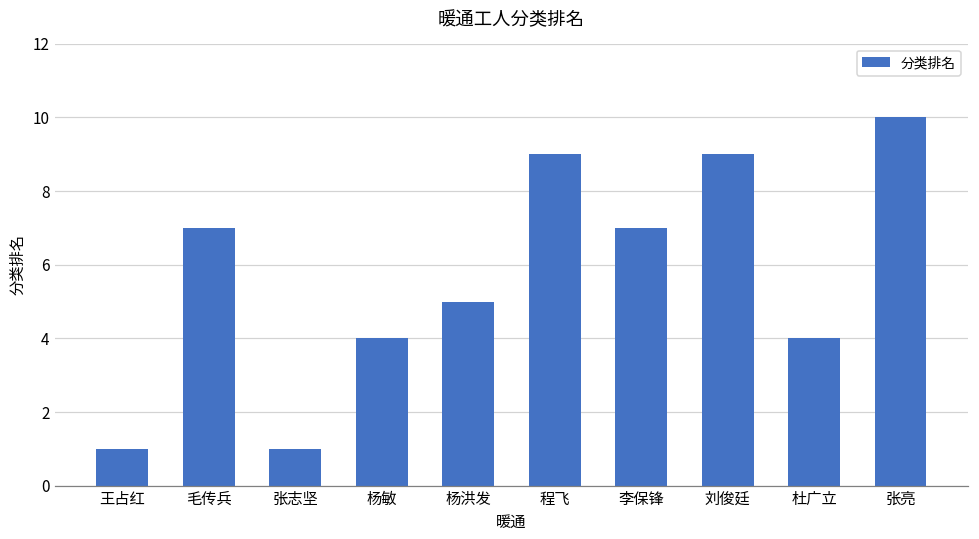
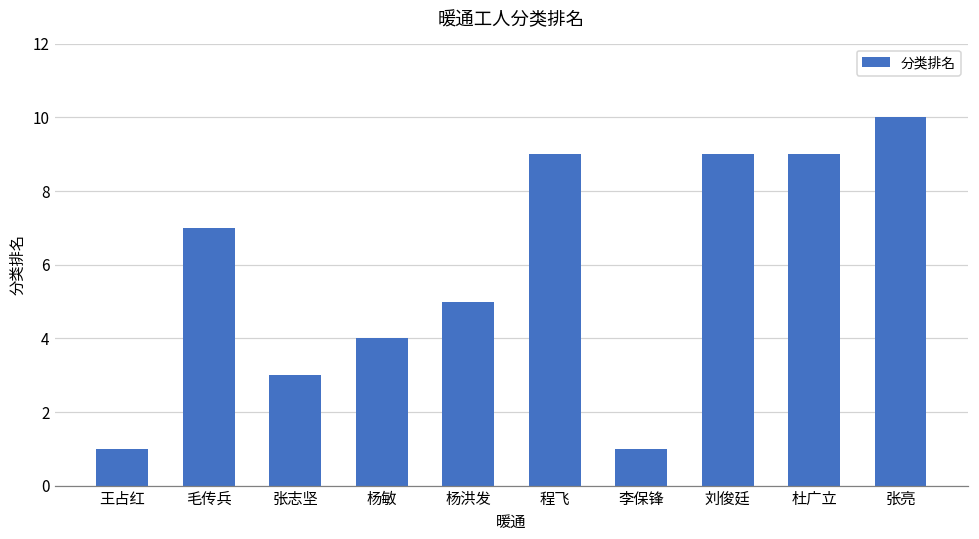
  {
    "王占红": 1,
    "毛传兵": 7,
-   "张志坚": 1,
+   "张志坚": 3,
    "杨敏": 4,
    "杨洪发": 5,
    "程飞": 9,
-   "李保锋": 7,
+   "李保锋": 1,
    "刘俊廷": 9,
-   "杜广立": 4,
+   "杜广立": 9,
    "张亮": 10
  }
